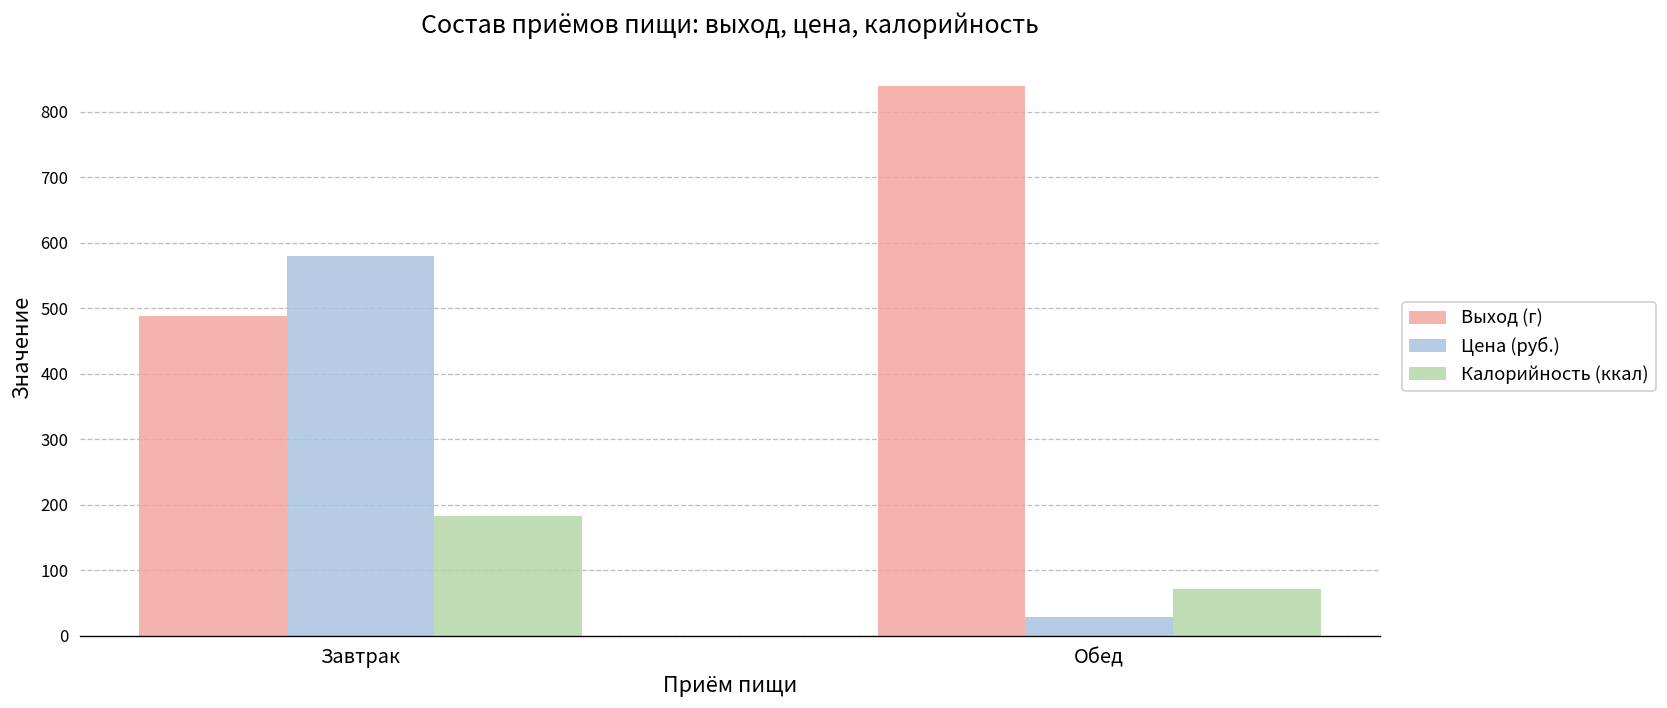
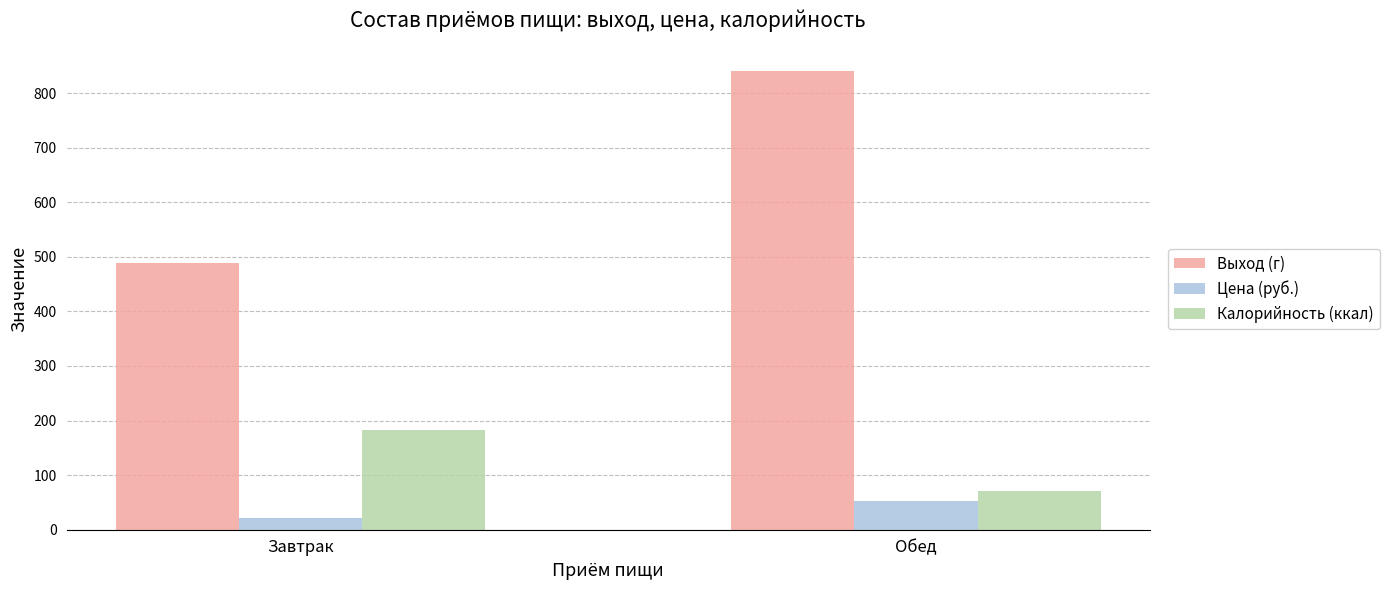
  {
    "Выход (г)": {
      "Завтрак": 490,
      "Обед": 840
    },
    "Цена (руб.)": {
-     "Завтрак": 580,
-     "Обед": 30
+     "Завтрак": 20,
+     "Обед": 50
    },
    "Калорийность (ккал)": {
      "Завтрак": 180,
      "Обед": 70
    }
  }
